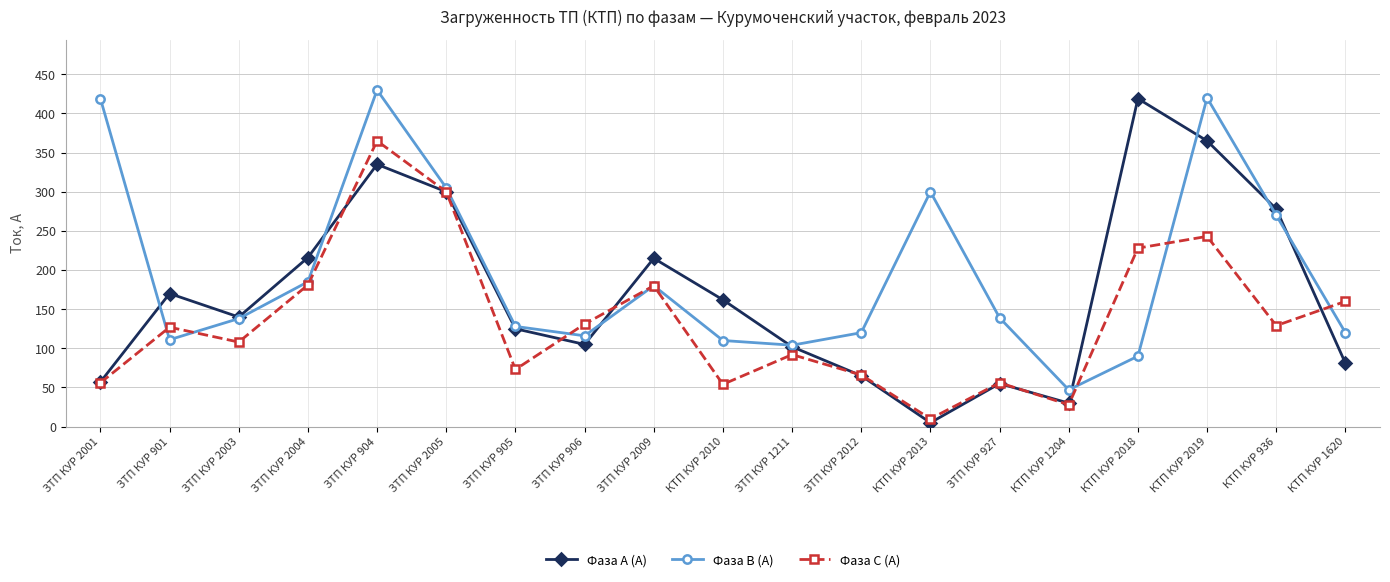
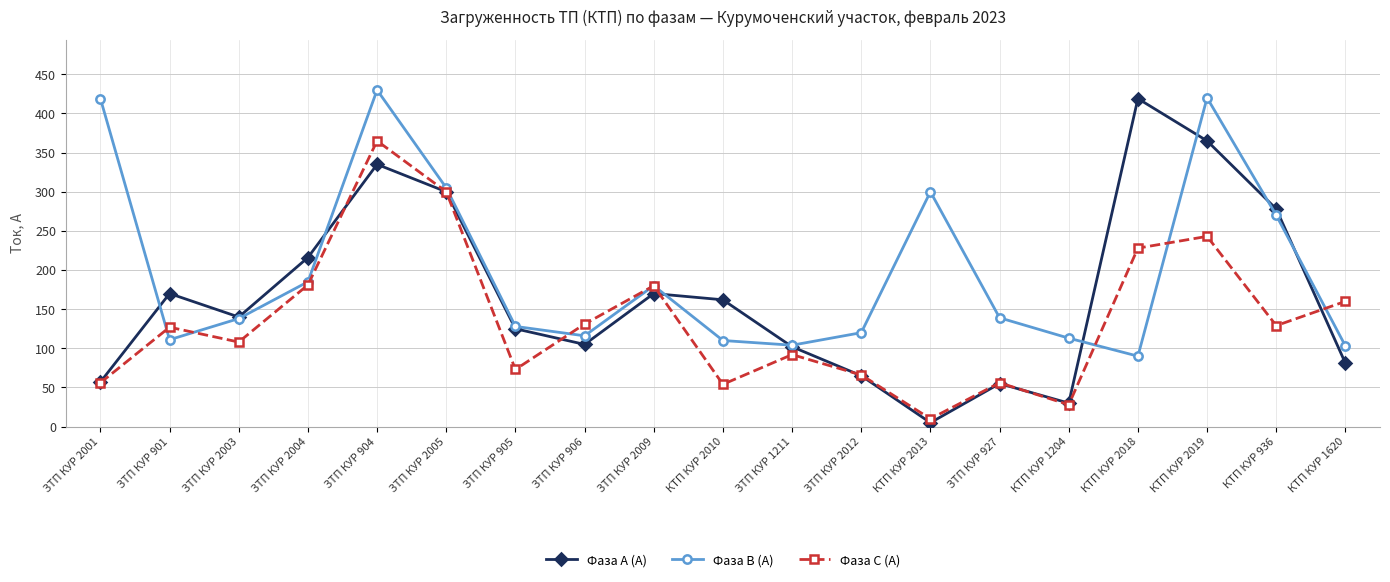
  {
    "Фаза А (А)": {
      "ЗТП КУР 901": 170,
      "ЗТП КУР 2004": 220,
      "ЗТП КУР 904": 340,
      "ЗТП КУР 906": 110,
-     "ЗТП КУР 2009": 220,
+     "ЗТП КУР 2009": 170,
      "КТП КУР 2010": 160,
      "КТП КУР 2013": 10,
      "КТП КУР 2018": 420,
      "КТП КУР 2019": 370,
      "КТП КУР 936": 280,
      "КТП КУР 1620": 80
    },
    "Фаза В (А)": {
      "ЗТП КУР 2001": 420,
      "ЗТП КУР 901": 110,
      "ЗТП КУР 2004": 190,
      "ЗТП КУР 904": 430,
      "ЗТП КУР 2005": 310,
      "ЗТП КУР 906": 120,
      "КТП КУР 2010": 110,
      "ЗТП КУР 2012": 120,
      "КТП КУР 2013": 300,
      "ЗТП КУР 927": 140,
-     "КТП КУР 1204": 50,
+     "КТП КУР 1204": 110,
      "КТП КУР 2018": 90,
      "КТП КУР 2019": 420,
      "КТП КУР 936": 270,
-     "КТП КУР 1620": 120
+     "КТП КУР 1620": 100
    },
    "Фаза С (А)": {
      "ЗТП КУР 901": 130,
      "ЗТП КУР 2003": 110,
      "ЗТП КУР 2004": 180,
      "ЗТП КУР 904": 370,
      "ЗТП КУР 905": 70,
      "ЗТП КУР 906": 130,
      "КТП КУР 2010": 50,
      "ЗТП КУР 1211": 90,
      "КТП КУР 2013": 10,
      "КТП КУР 2018": 230,
      "КТП КУР 2019": 240,
      "КТП КУР 936": 130,
      "КТП КУР 1620": 160
    }
  }
